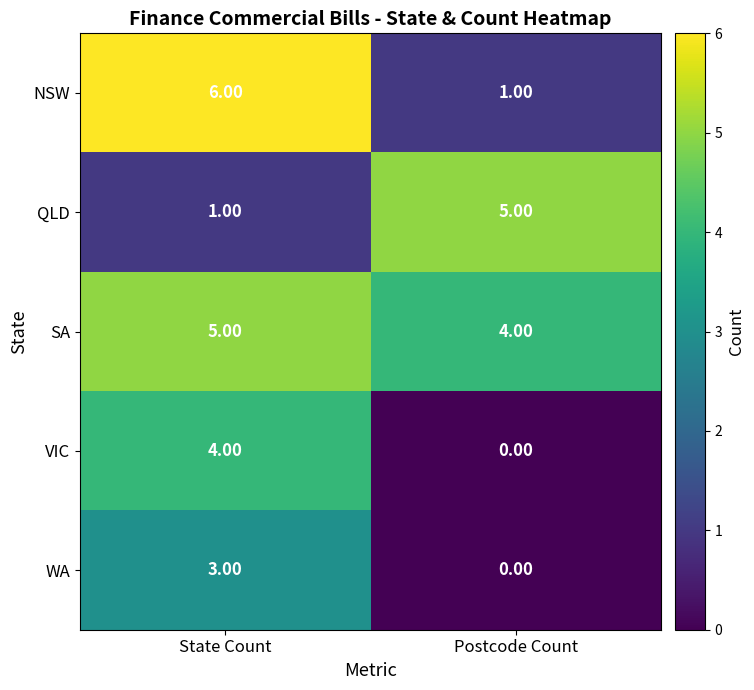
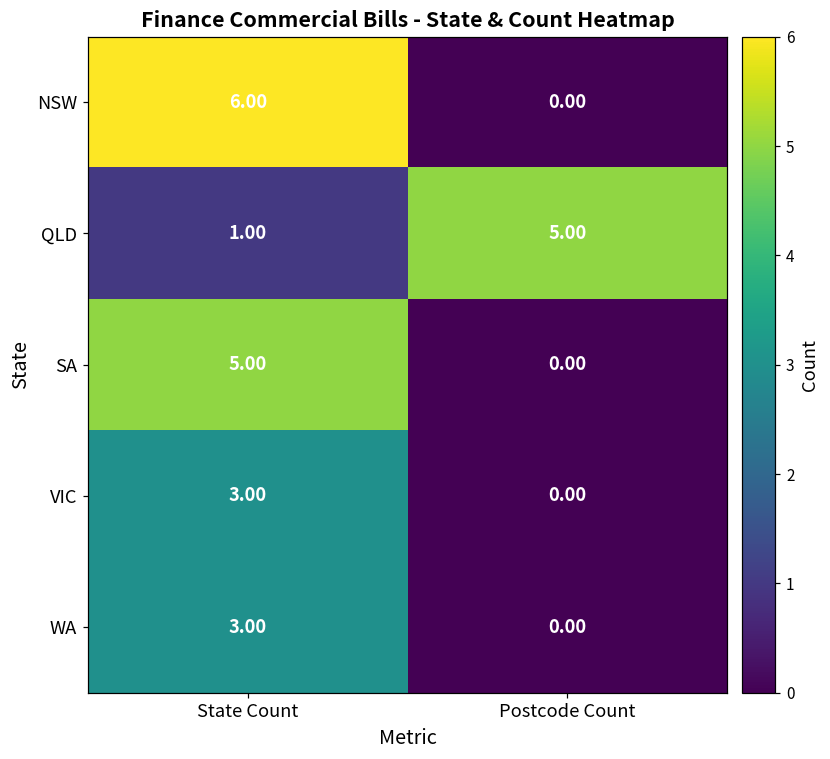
  {
    "NSW": {
      "State Count": 6.00,
-     "Postcode Count": 1.00
+     "Postcode Count": 0.00
    },
    "QLD": {
      "State Count": 1.00,
      "Postcode Count": 5.00
    },
    "SA": {
      "State Count": 5.00,
-     "Postcode Count": 4.00
+     "Postcode Count": 0.00
    },
    "VIC": {
-     "State Count": 4.00,
+     "State Count": 3.00,
      "Postcode Count": 0.00
    },
    "WA": {
      "State Count": 3.00,
      "Postcode Count": 0.00
    }
  }
